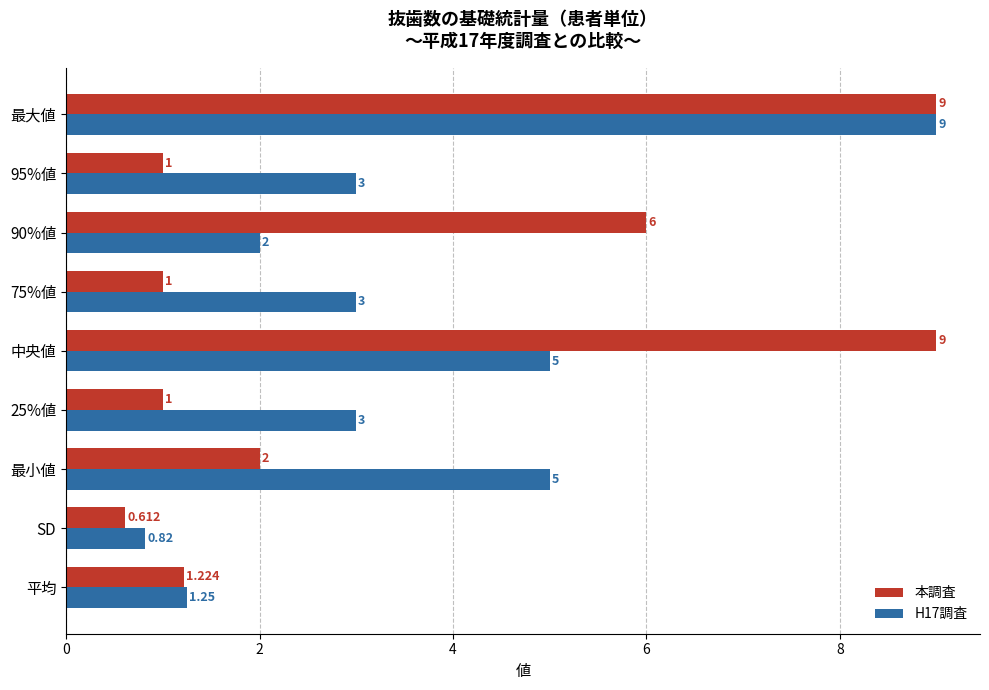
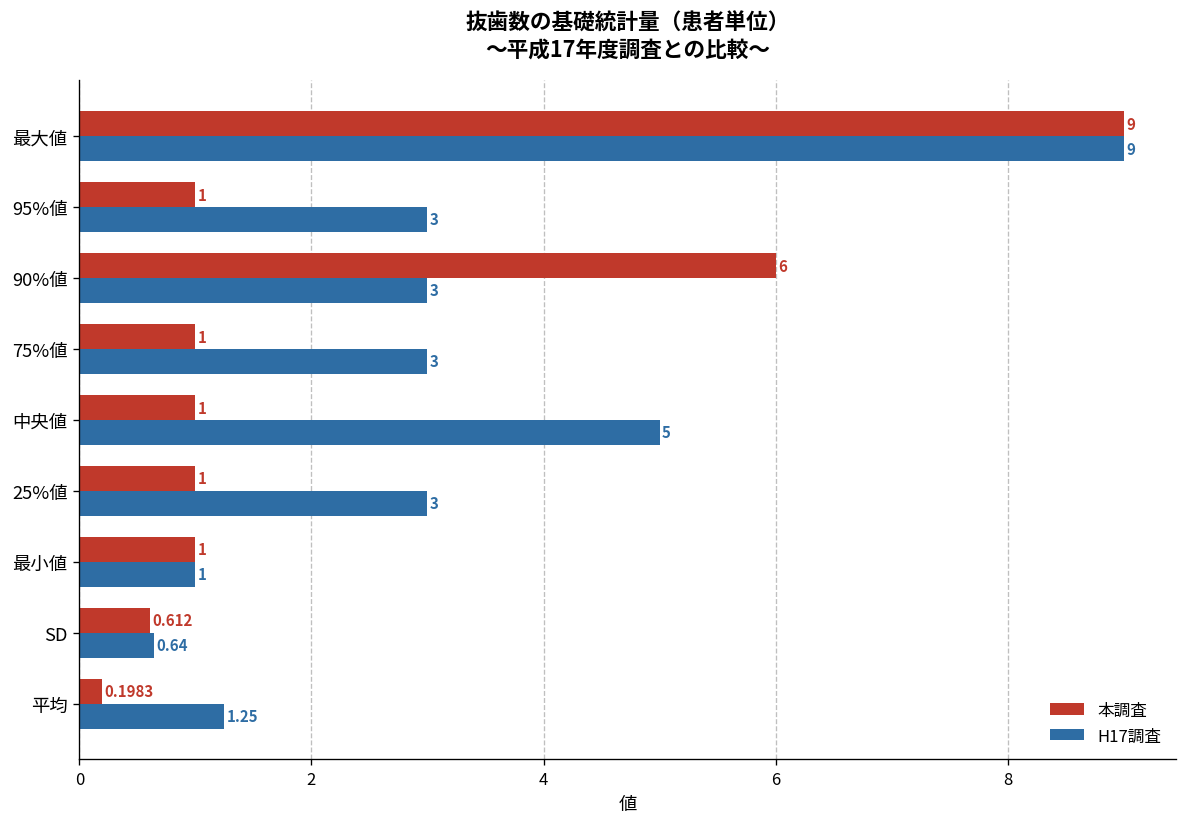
  {
    "本調査": {
      "最大値": 9,
      "95%値": 1,
      "90%値": 6,
      "75%値": 1,
-     "中央値": 9,
+     "中央値": 1,
      "25%値": 1,
-     "最小値": 2,
+     "最小値": 1,
      "SD": 0.612,
-     "平均": 1.224
+     "平均": 0.1983
    },
    "H17調査": {
      "最大値": 9,
      "95%値": 3,
-     "90%値": 2,
+     "90%値": 3,
      "75%値": 3,
      "中央値": 5,
      "25%値": 3,
-     "最小値": 5,
-     "SD": 0.82,
+     "最小値": 1,
+     "SD": 0.64,
      "平均": 1.25
    }
  }
